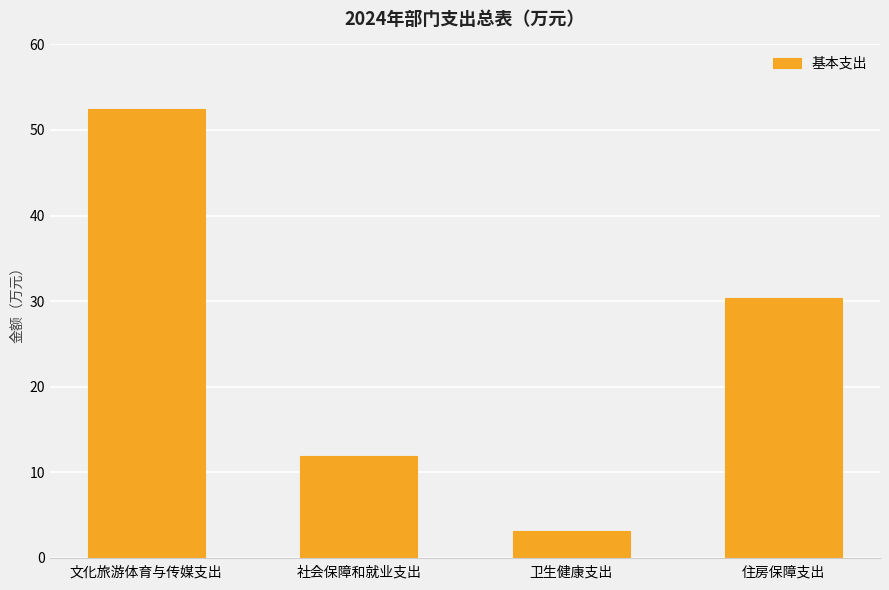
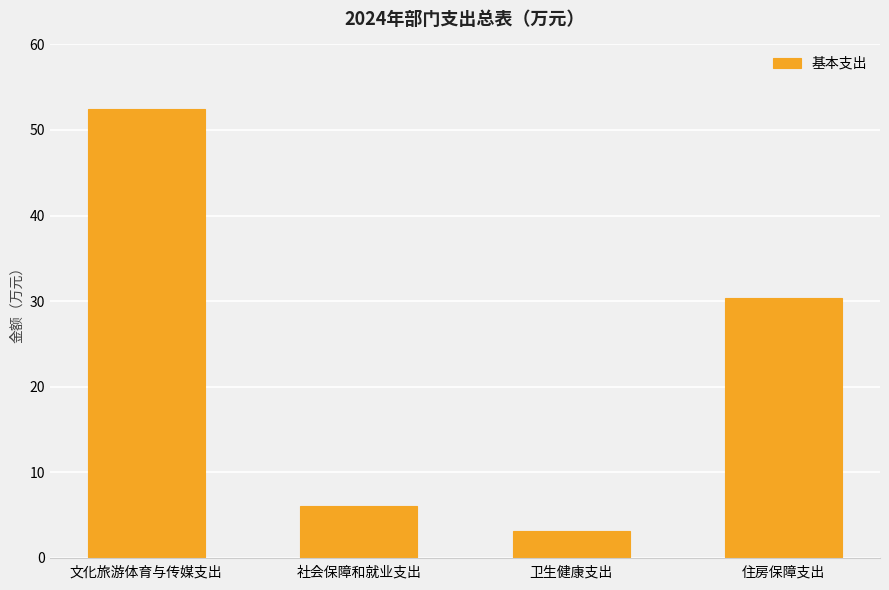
  {
    "文化旅游体育与传媒支出": 52,
-   "社会保障和就业支出": 12,
+   "社会保障和就业支出": 6,
    "卫生健康支出": 3,
    "住房保障支出": 30
  }
